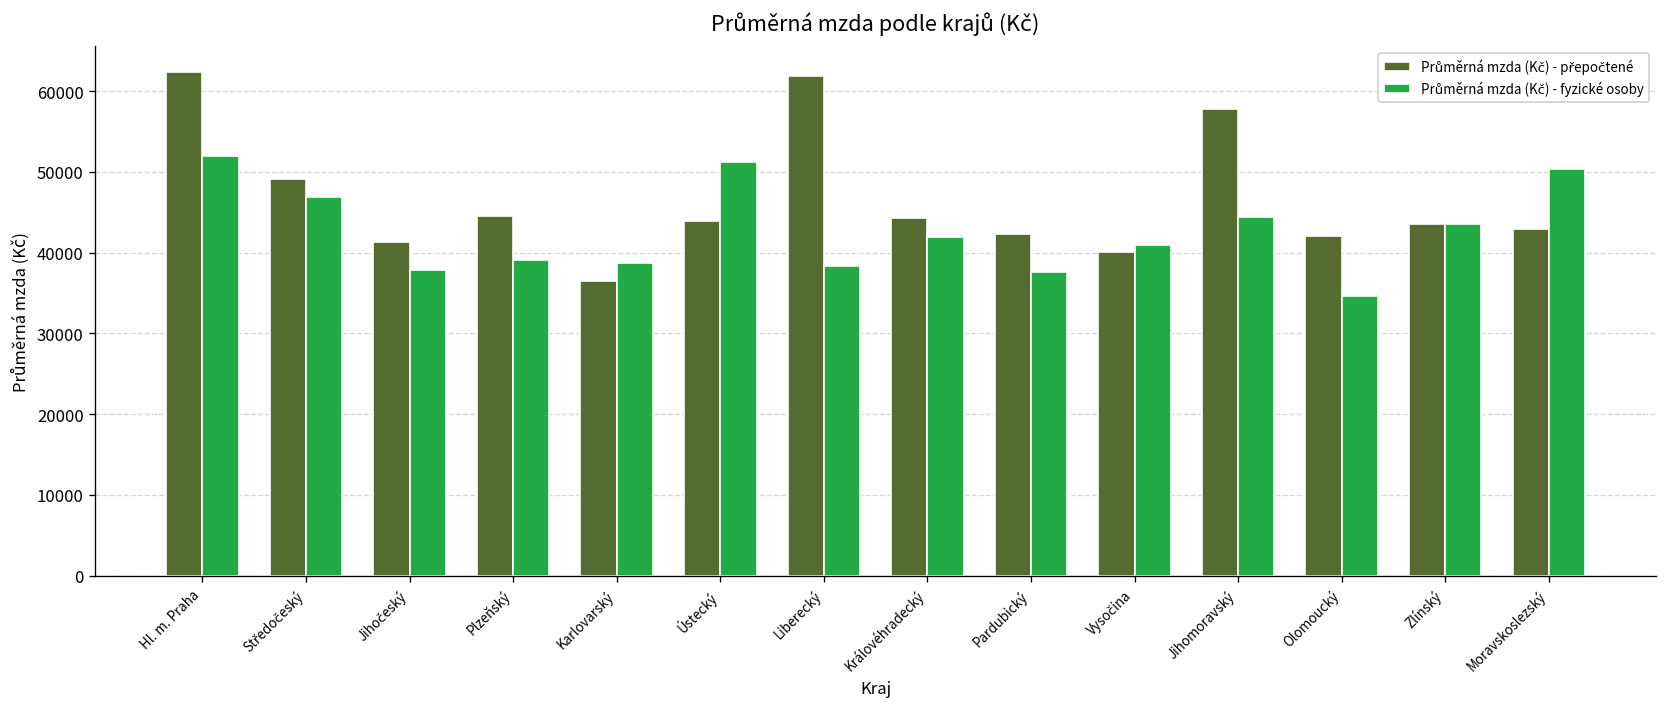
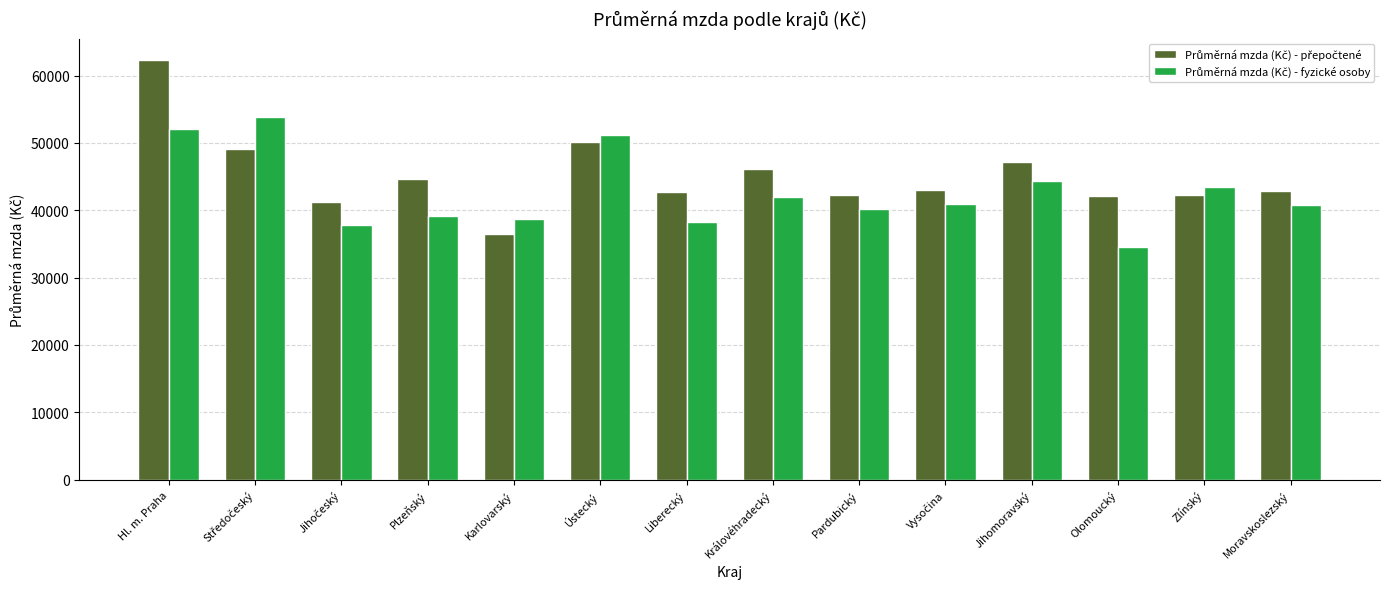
  {
    "Průměrná mzda (Kč) - přepočtené": {
      "Hl. m. Praha": 62000,
      "Středočeský": 49000,
      "Jihočeský": 41000,
      "Plzeňský": 45000,
      "Karlovarský": 36000,
-     "Ústecký": 44000,
-     "Liberecký": 62000,
-     "Královéhradecký": 44000,
+     "Ústecký": 50000,
+     "Liberecký": 43000,
+     "Královéhradecký": 46000,
      "Pardubický": 42000,
-     "Vysočina": 40000,
-     "Jihomoravský": 58000,
+     "Vysočina": 43000,
+     "Jihomoravský": 47000,
      "Olomoucký": 42000,
-     "Zlínský": 43000,
+     "Zlínský": 42000,
      "Moravskoslezský": 43000
    },
    "Průměrná mzda (Kč) - fyzické osoby": {
      "Hl. m. Praha": 52000,
-     "Středočeský": 47000,
+     "Středočeský": 54000,
      "Jihočeský": 38000,
      "Plzeňský": 39000,
      "Karlovarský": 39000,
      "Ústecký": 51000,
      "Liberecký": 38000,
      "Královéhradecký": 42000,
-     "Pardubický": 38000,
+     "Pardubický": 40000,
      "Vysočina": 41000,
      "Jihomoravský": 44000,
      "Olomoucký": 35000,
      "Zlínský": 44000,
-     "Moravskoslezský": 50000
+     "Moravskoslezský": 41000
    }
  }
